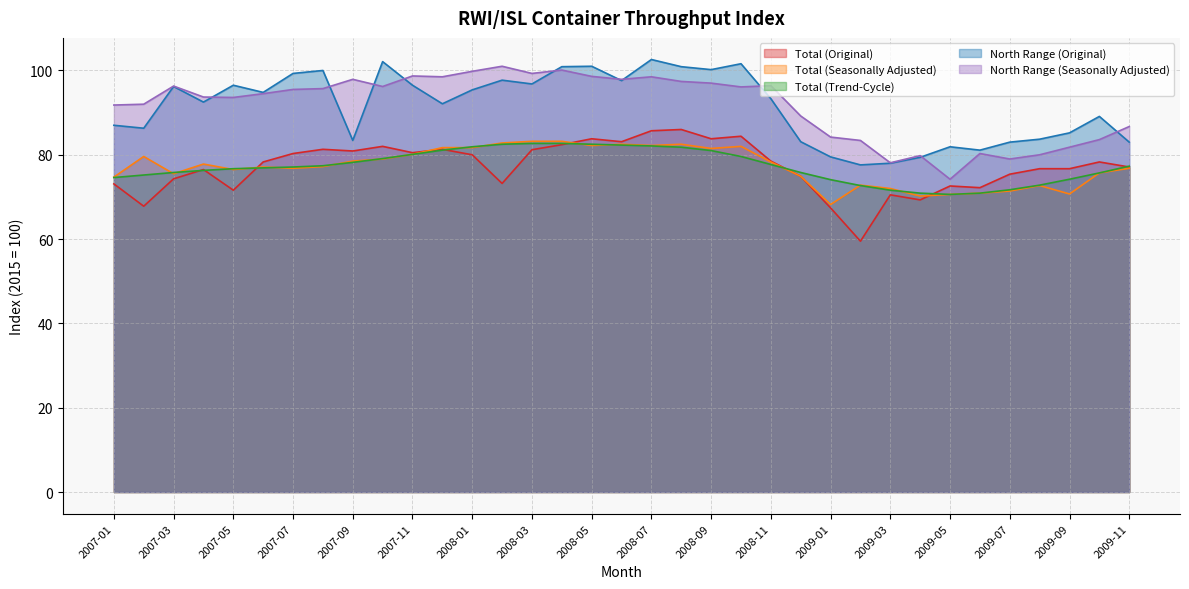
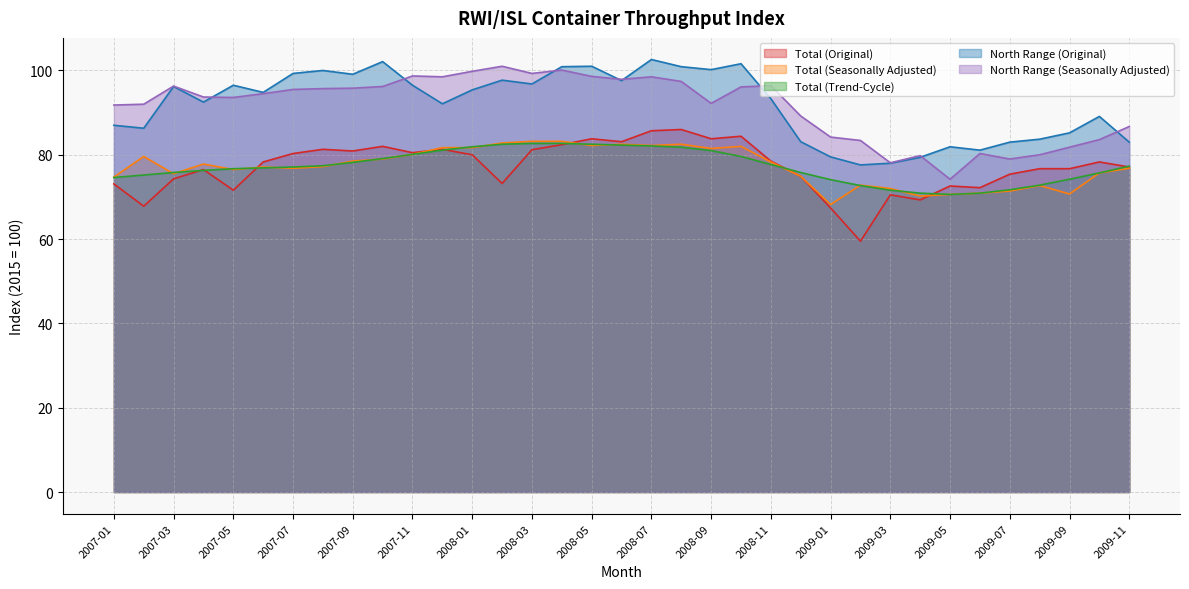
  {
    "Total (Original)": {
      "2007-01": 73,
      "2007-03": 74,
      "2007-05": 72,
      "2007-07": 80,
      "2007-09": 81,
      "2008-01": 80,
      "2008-03": 81,
      "2008-05": 84,
      "2008-07": 86,
      "2008-09": 84,
      "2009-01": 67,
      "2009-03": 71,
      "2009-05": 73,
      "2009-07": 75,
      "2009-09": 77
    },
    "Total (Seasonally Adjusted)": {
      "2009-01": 68,
      "2009-09": 71
    },
    "Total (Trend-Cycle)": {
      "2009-01": 74,
      "2009-09": 74
    },
    "North Range (Original)": {
      "2007-01": 87,
      "2007-05": 97,
      "2007-07": 99,
-     "2007-09": 83,
+     "2007-09": 99,
      "2007-11": 97,
      "2008-01": 95,
      "2008-03": 97,
      "2008-05": 101,
      "2008-07": 103,
      "2008-09": 100,
      "2008-11": 93,
      "2009-01": 80,
      "2009-05": 82,
      "2009-07": 83,
      "2009-09": 85,
      "2009-11": 83
    },
    "North Range (Seasonally Adjusted)": {
      "2007-01": 92,
      "2007-05": 94,
      "2007-07": 96,
-     "2007-09": 98,
+     "2007-09": 96,
      "2007-11": 99,
      "2008-01": 100,
      "2008-03": 99,
      "2008-05": 99,
      "2008-07": 99,
-     "2008-09": 97,
+     "2008-09": 92,
      "2009-01": 84,
      "2009-05": 74,
      "2009-07": 79,
      "2009-09": 82,
      "2009-11": 87
    }
  }
